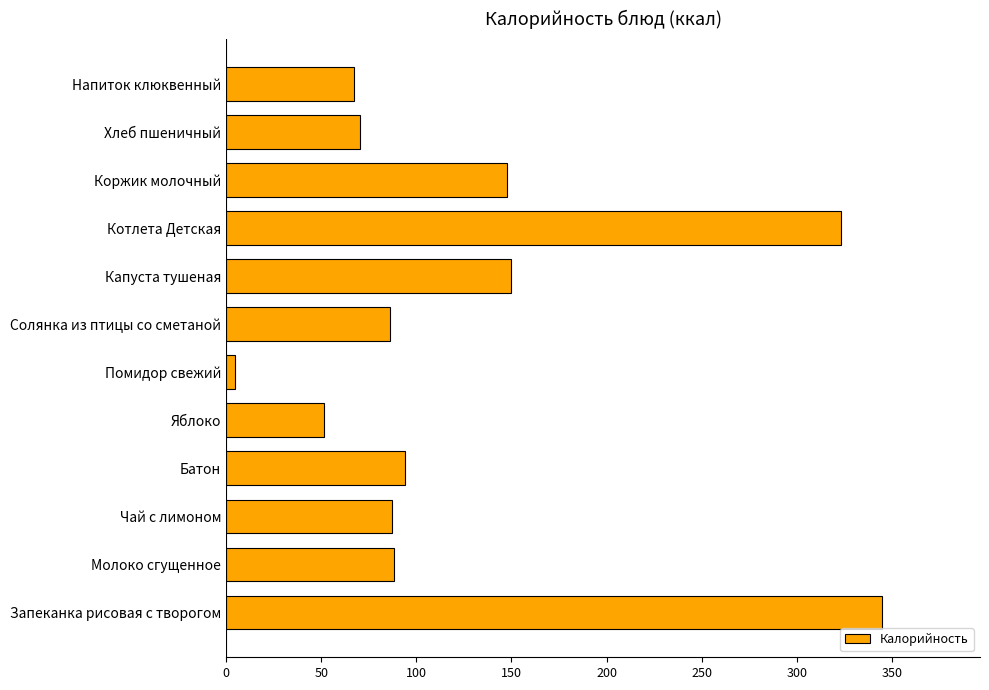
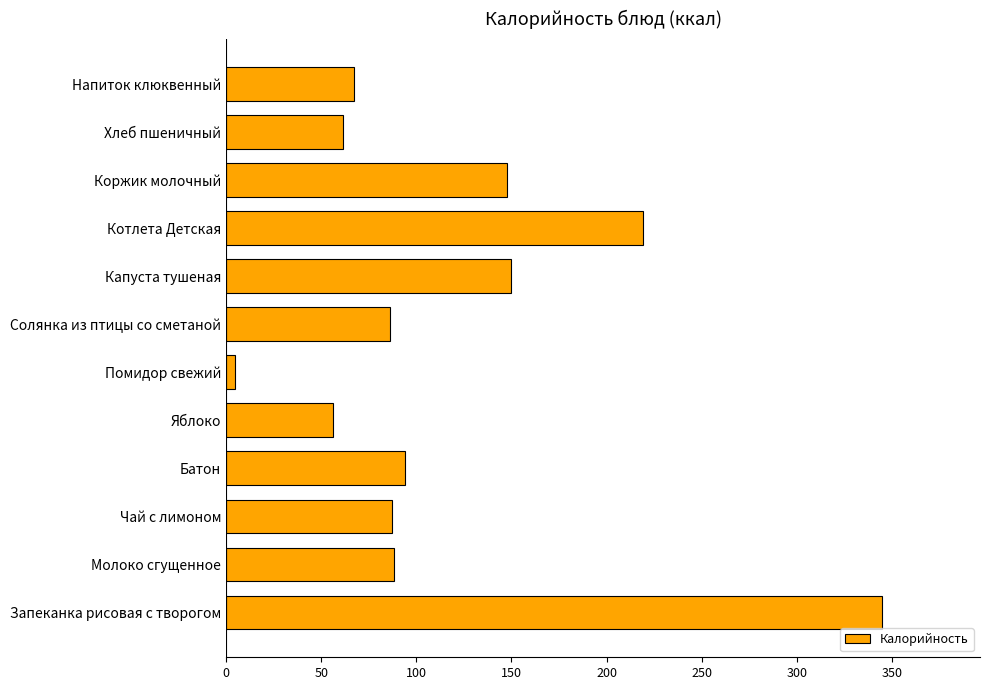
  {
    "Напиток клюквенный": 67,
-   "Хлеб пшеничный": 71,
+   "Хлеб пшеничный": 62,
    "Коржик молочный": 148,
-   "Котлета Детская": 323,
+   "Котлета Детская": 219,
    "Капуста тушеная": 150,
    "Солянка из птицы со сметаной": 86,
    "Помидор свежий": 5,
-   "Яблоко": 51,
+   "Яблоко": 56,
    "Батон": 94,
    "Чай с лимоном": 87,
    "Молоко сгущенное": 89,
    "Запеканка рисовая с творогом": 345
  }
